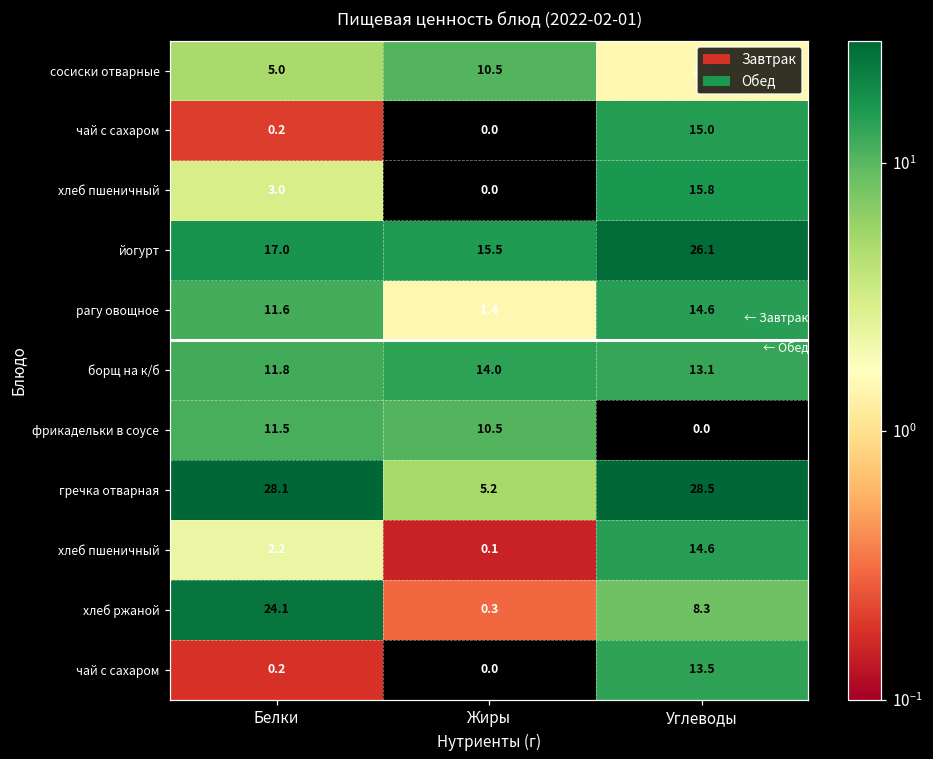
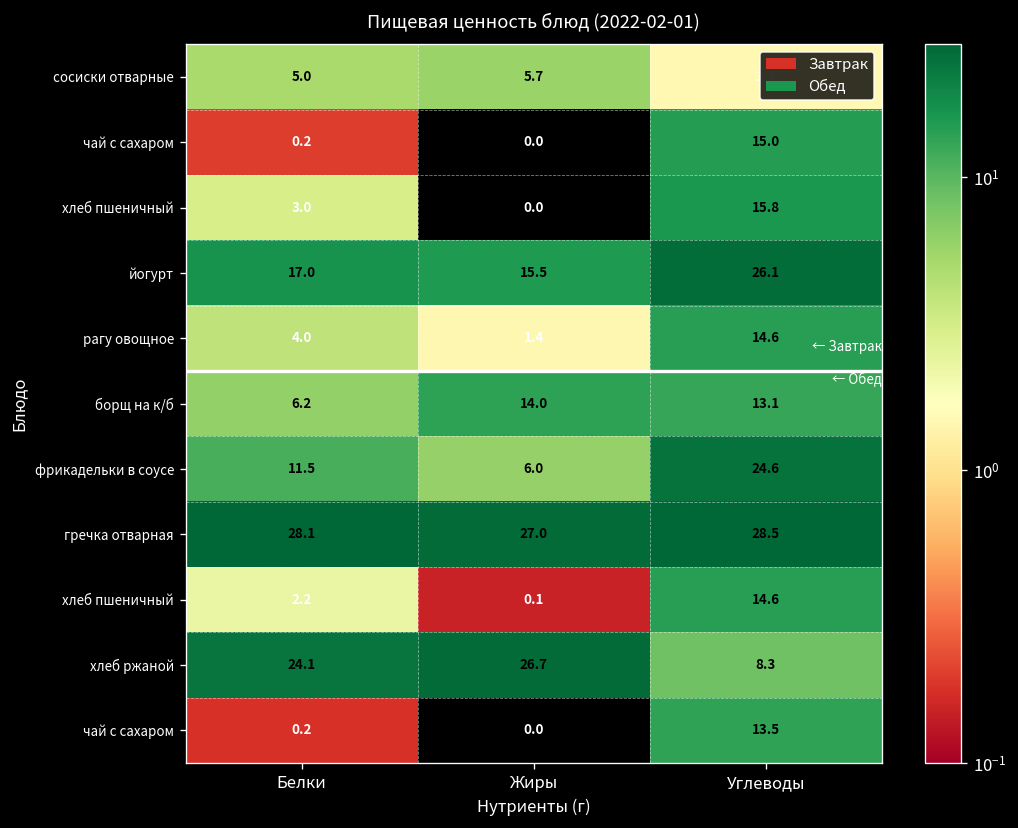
  {
    "сосиски отварные": {
      "Белки": 5.0,
-     "Жиры": 10.5
+     "Жиры": 5.7
    },
    "йогурт": {
      "Белки": 17.0,
      "Жиры": 15.5,
      "Углеводы": 26.1
    },
    "рагу овощное": {
-     "Белки": 11.6,
+     "Белки": 4.0,
      "Жиры": 1.4
    },
    "борщ на к/б": {
-     "Белки": 11.8,
+     "Белки": 6.2,
      "Жиры": 14.0
    },
    "фрикадельки в соусе": {
      "Белки": 11.5,
-     "Жиры": 10.5,
-     "Углеводы": 0.0
+     "Жиры": 6.0,
+     "Углеводы": 24.6
    },
    "гречка отварная": {
      "Белки": 28.1,
-     "Жиры": 5.2,
+     "Жиры": 27.0,
      "Углеводы": 28.5
    },
    "хлеб ржаной": {
      "Белки": 24.1,
-     "Жиры": 0.3,
+     "Жиры": 26.7,
      "Углеводы": 8.3
    }
  }
